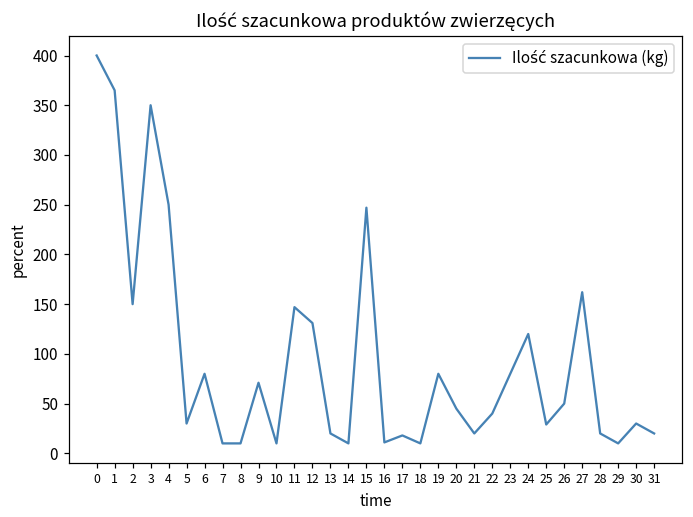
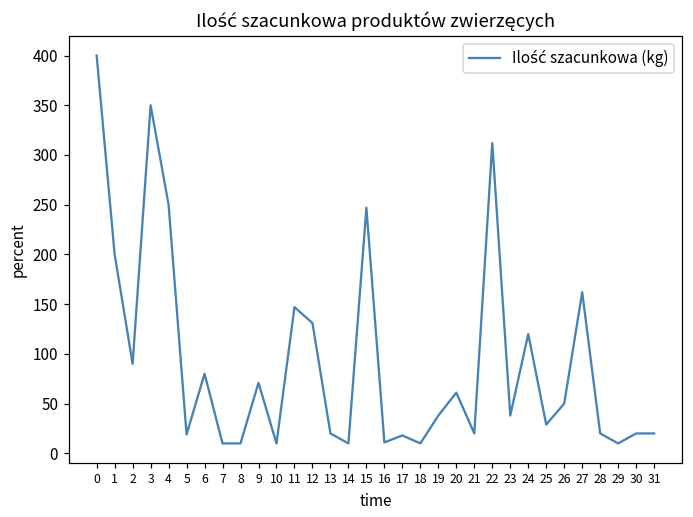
  {
    "0": 400,
-   "1": 370,
-   "2": 150,
+   "1": 200,
+   "2": 90,
    "3": 350,
    "4": 250,
-   "5": 30,
+   "5": 20,
    "6": 80,
    "7": 10,
    "8": 10,
    "9": 70,
    "10": 10,
    "11": 150,
    "12": 130,
    "13": 20,
    "14": 10,
    "15": 250,
    "16": 10,
    "17": 20,
    "18": 10,
-   "19": 80,
-   "20": 50,
+   "19": 40,
+   "20": 60,
    "21": 20,
-   "22": 40,
-   "23": 80,
+   "22": 310,
+   "23": 40,
    "24": 120,
    "25": 30,
    "26": 50,
    "27": 160,
    "28": 20,
    "29": 10,
-   "30": 30,
+   "30": 20,
    "31": 20
  }
